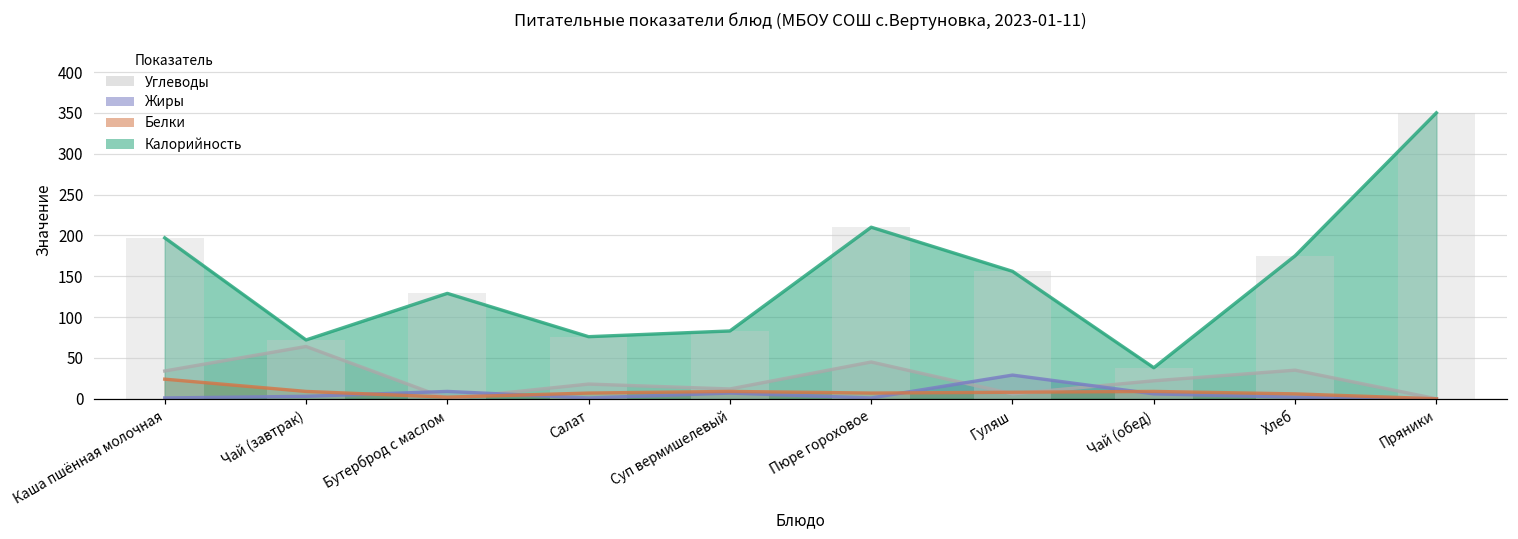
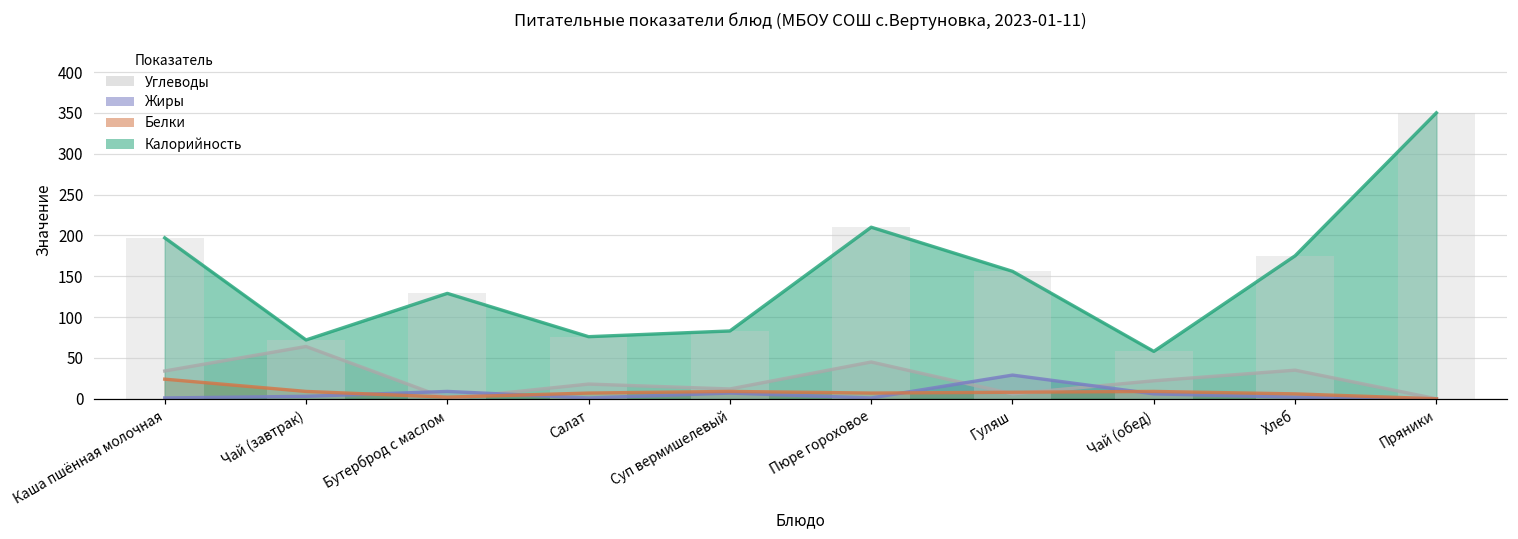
  {
    "Углеводы": {
      "Каша пшённая молочная": 30,
      "Чай (завтрак)": 60,
      "Салат": 20,
      "Пюре гороховое": 50,
      "Чай (обед)": 20,
      "Хлеб": 40
    },
    "Жиры": {
      "Каша пшённая молочная": 0,
      "Чай (завтрак)": 0,
      "Бутерброд с маслом": 10,
      "Салат": 0,
      "Пюре гороховое": 0,
      "Гуляш": 30,
      "Хлеб": 0
    },
    "Белки": {
      "Каша пшённая молочная": 20,
      "Чай (завтрак)": 10,
      "Салат": 10,
      "Пюре гороховое": 10,
      "Хлеб": 10
    },
    "Калорийность": {
      "Каша пшённая молочная": 200,
      "Чай (завтрак)": 70,
      "Бутерброд с маслом": 130,
      "Салат": 80,
      "Суп вермишелевый": 80,
      "Пюре гороховое": 210,
      "Гуляш": 160,
-     "Чай (обед)": 40,
+     "Чай (обед)": 60,
      "Хлеб": 180,
      "Пряники": 350
    }
  }
